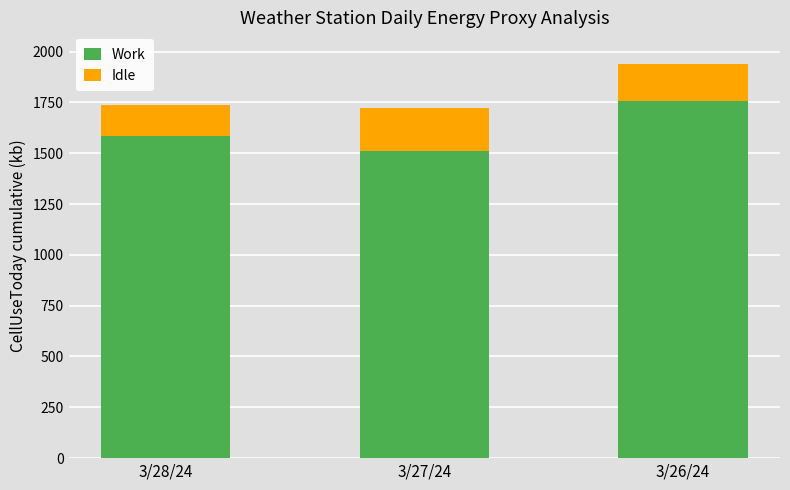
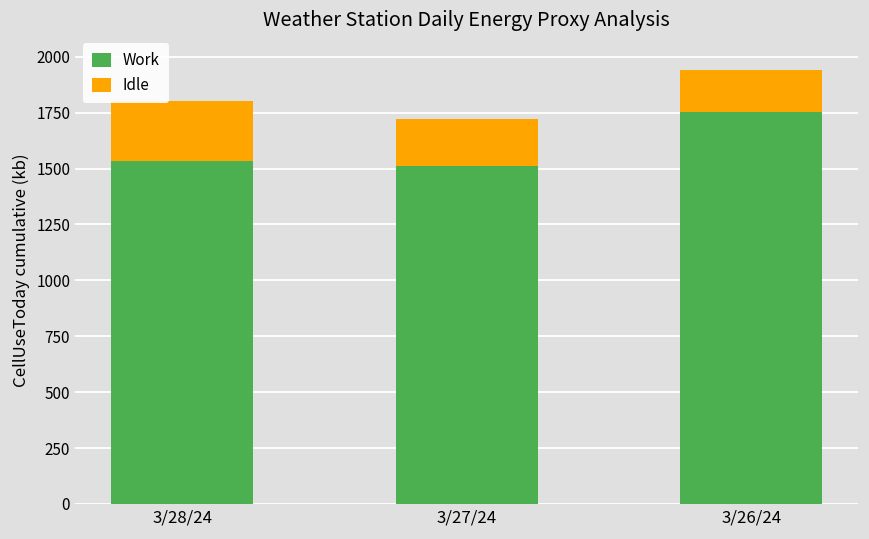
  {
    "Work": {
-     "3/28/24": 1580,
+     "3/28/24": 1540,
      "3/27/24": 1510,
      "3/26/24": 1750
    },
    "Idle": {
-     "3/28/24": 150,
+     "3/28/24": 270,
      "3/27/24": 210,
      "3/26/24": 190
    }
  }
